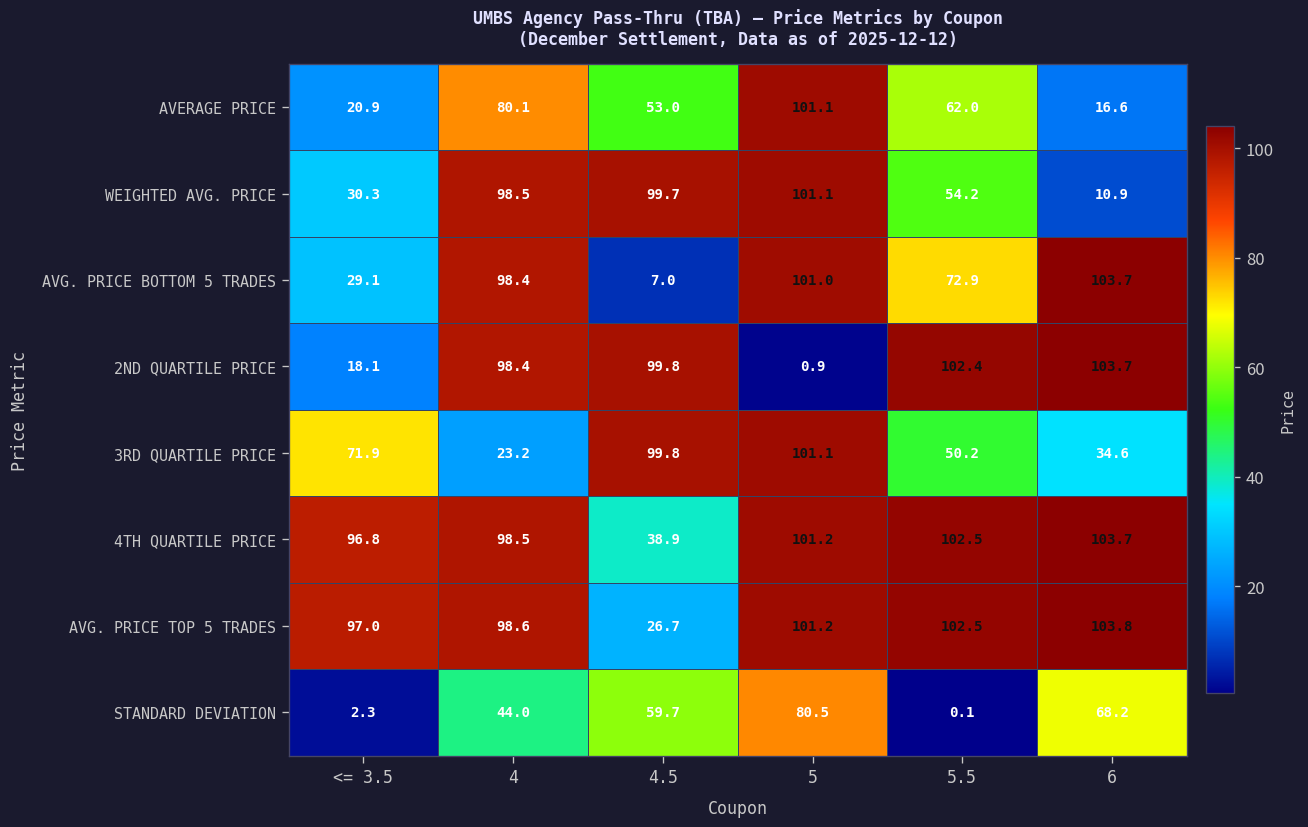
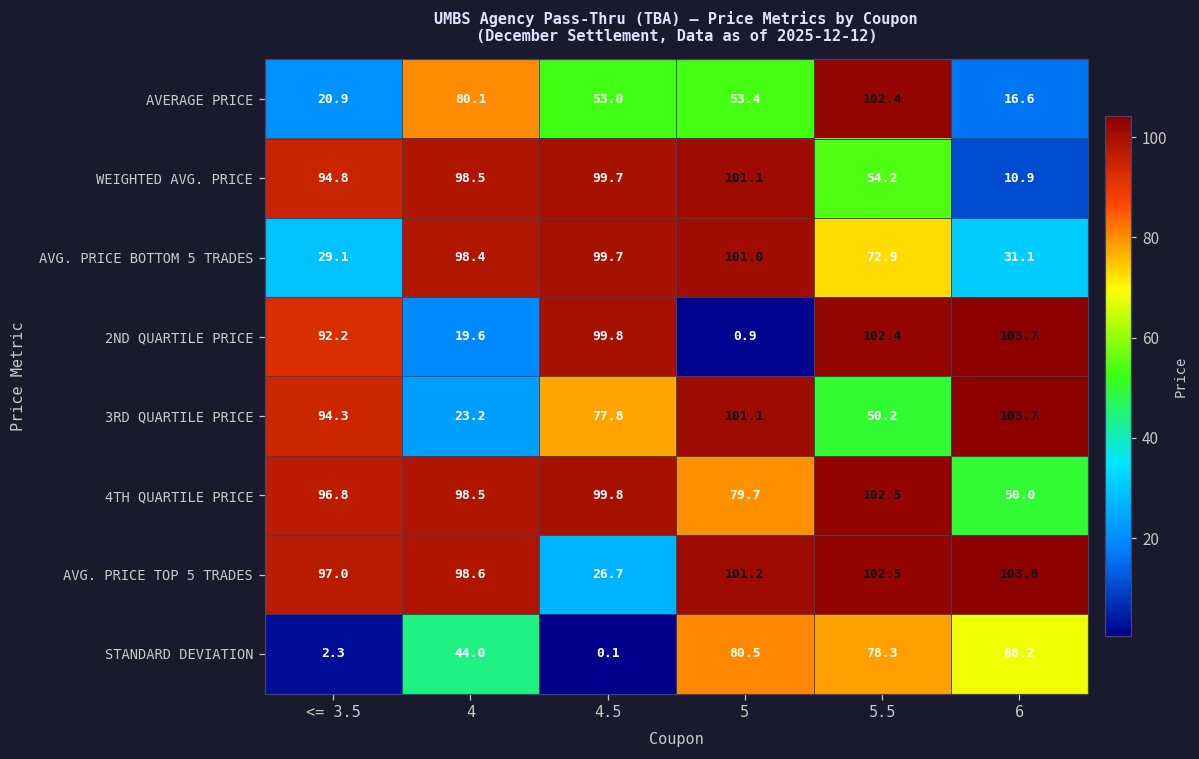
  {
    "AVERAGE PRICE": {
      "<= 3.5": 20.9,
      "4": 80.1,
      "4.5": 53.0,
-     "5": 101.1,
-     "5.5": 62.0,
+     "5": 53.4,
+     "5.5": 102.4,
      "6": 16.6
    },
    "WEIGHTED AVG. PRICE": {
-     "<= 3.5": 30.3,
+     "<= 3.5": 94.8,
      "4": 98.5,
      "4.5": 99.7,
      "5": 101.1,
      "5.5": 54.2,
      "6": 10.9
    },
    "AVG. PRICE BOTTOM 5 TRADES": {
      "<= 3.5": 29.1,
      "4": 98.4,
-     "4.5": 7.0,
+     "4.5": 99.7,
      "5": 101.0,
      "5.5": 72.9,
-     "6": 103.7
+     "6": 31.1
    },
    "2ND QUARTILE PRICE": {
-     "<= 3.5": 18.1,
-     "4": 98.4,
+     "<= 3.5": 92.2,
+     "4": 19.6,
      "4.5": 99.8,
      "5": 0.9,
      "5.5": 102.4,
      "6": 103.7
    },
    "3RD QUARTILE PRICE": {
-     "<= 3.5": 71.9,
+     "<= 3.5": 94.3,
      "4": 23.2,
-     "4.5": 99.8,
+     "4.5": 77.8,
      "5": 101.1,
      "5.5": 50.2,
-     "6": 34.6
+     "6": 103.7
    },
    "4TH QUARTILE PRICE": {
      "<= 3.5": 96.8,
      "4": 98.5,
-     "4.5": 38.9,
-     "5": 101.2,
+     "4.5": 99.8,
+     "5": 79.7,
      "5.5": 102.5,
-     "6": 103.7
+     "6": 50.0
    },
    "AVG. PRICE TOP 5 TRADES": {
      "<= 3.5": 97.0,
      "4": 98.6,
      "4.5": 26.7,
      "5": 101.2,
      "5.5": 102.5,
      "6": 103.8
    },
    "STANDARD DEVIATION": {
      "<= 3.5": 2.3,
      "4": 44.0,
-     "4.5": 59.7,
+     "4.5": 0.1,
      "5": 80.5,
-     "5.5": 0.1,
+     "5.5": 78.3,
      "6": 68.2
    }
  }
